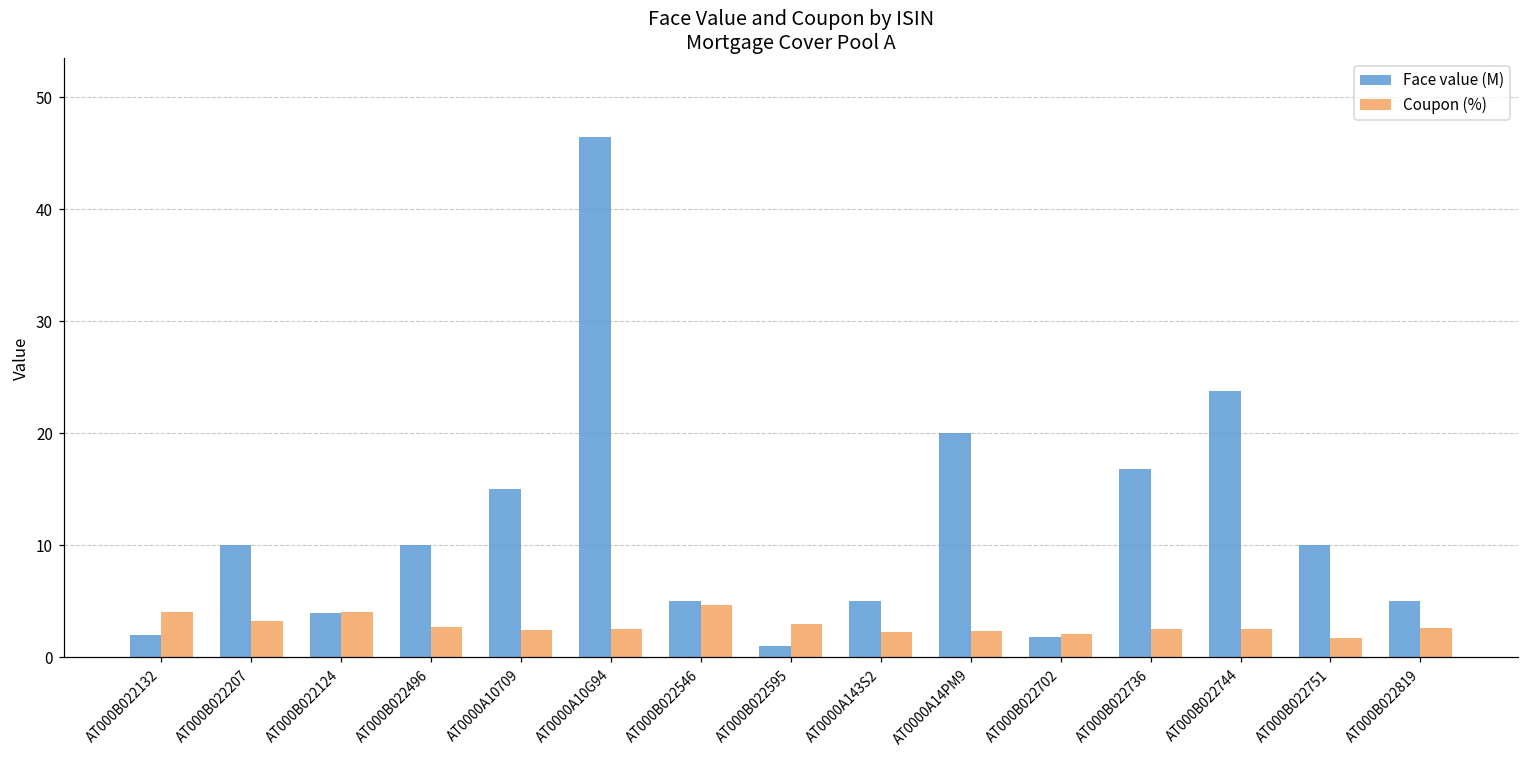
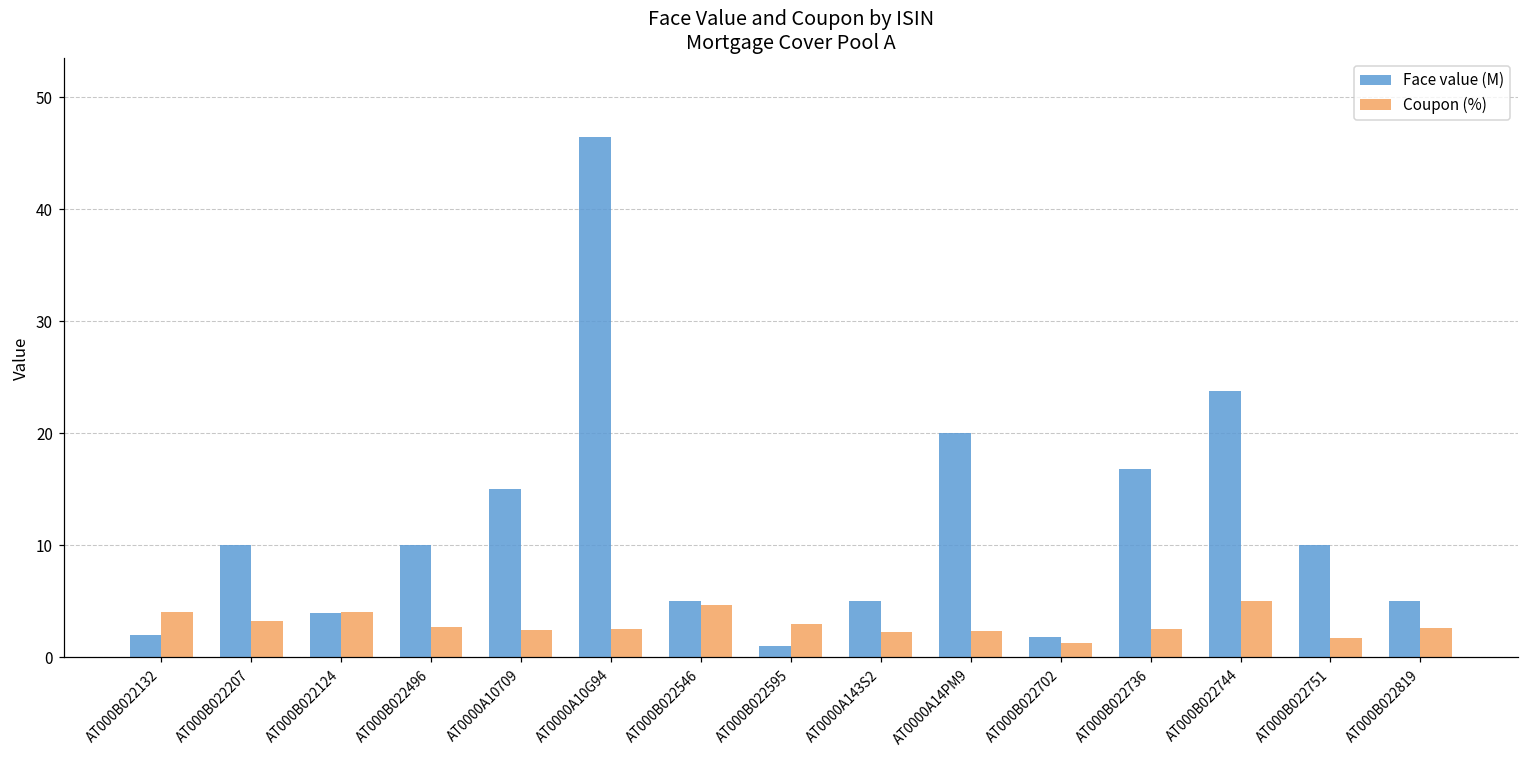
  {
    "Face value (M)": {
      "AT000B022132": 2.0,
      "AT000B022207": 10.0,
      "AT000B022124": 4.0,
      "AT000B022496": 10.0,
      "AT0000A10709": 15.0,
      "AT0000A10G94": 46.5,
      "AT000B022546": 5.0,
      "AT000B022595": 1.0,
      "AT0000A143S2": 5.0,
      "AT0000A14PM9": 20.0,
      "AT000B022702": 1.8,
      "AT000B022736": 16.8,
      "AT000B022744": 23.8,
      "AT000B022751": 10.0,
      "AT000B022819": 5.0
    },
    "Coupon (%)": {
      "AT000B022132": 4.1,
      "AT000B022207": 3.3,
      "AT000B022124": 4.1,
      "AT000B022496": 2.8,
      "AT0000A10709": 2.5,
      "AT0000A10G94": 2.5,
      "AT000B022546": 4.7,
      "AT000B022595": 3.0,
      "AT0000A143S2": 2.3,
      "AT0000A14PM9": 2.4,
-     "AT000B022702": 2.1,
+     "AT000B022702": 1.3,
      "AT000B022736": 2.6,
-     "AT000B022744": 2.6,
+     "AT000B022744": 5.0,
      "AT000B022751": 1.7,
      "AT000B022819": 2.7
    }
  }
